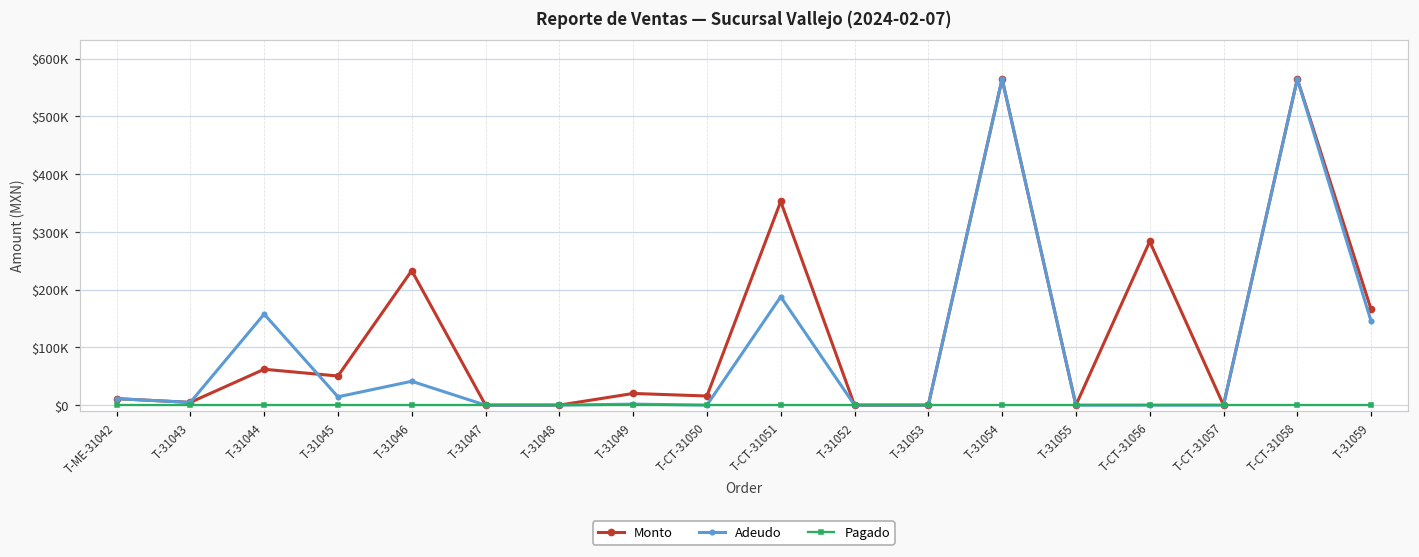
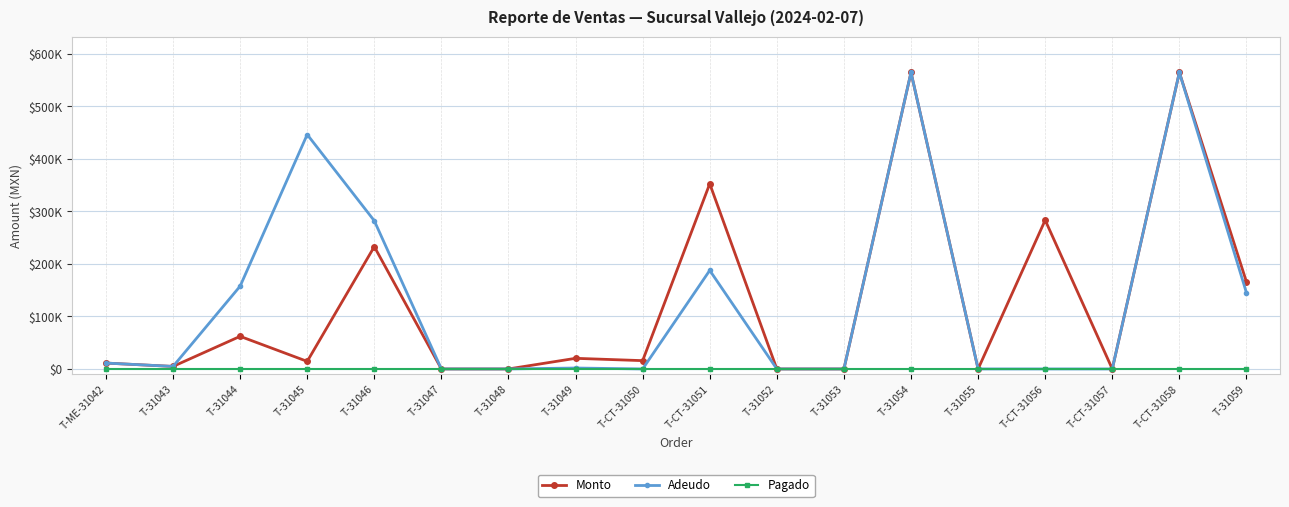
  {
    "Monto": {
      "T-31044": "$60000",
-     "T-31045": "$50000",
+     "T-31045": "$10000",
      "T-31046": "$230000",
      "T-31049": "$20000",
      "T-CT-31050": "$20000",
      "T-CT-31051": "$350000",
      "T-CT-31056": "$280000",
      "T-31059": "$170000"
    },
    "Adeudo": {
      "T-31044": "$160000",
-     "T-31045": "$10000",
-     "T-31046": "$40000",
+     "T-31045": "$450000",
+     "T-31046": "$280000",
      "T-CT-31051": "$190000",
      "T-31059": "$150000"
    },
    "Pagado": {
      "T-ME-31042": "$0",
      "T-31044": "$0",
      "T-31045": "$0",
      "T-31046": "$0",
      "T-CT-31051": "$0",
      "T-31054": "$0",
      "T-CT-31058": "$0",
      "T-31059": "$0"
    }
  }
